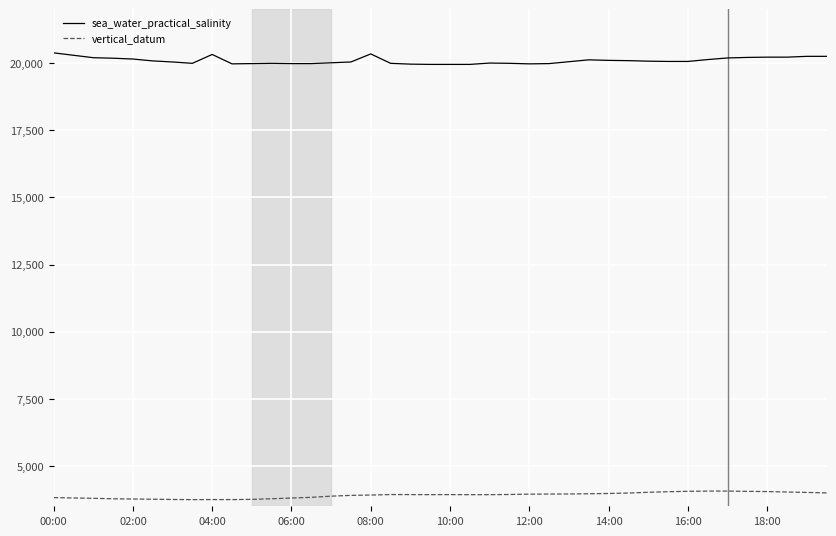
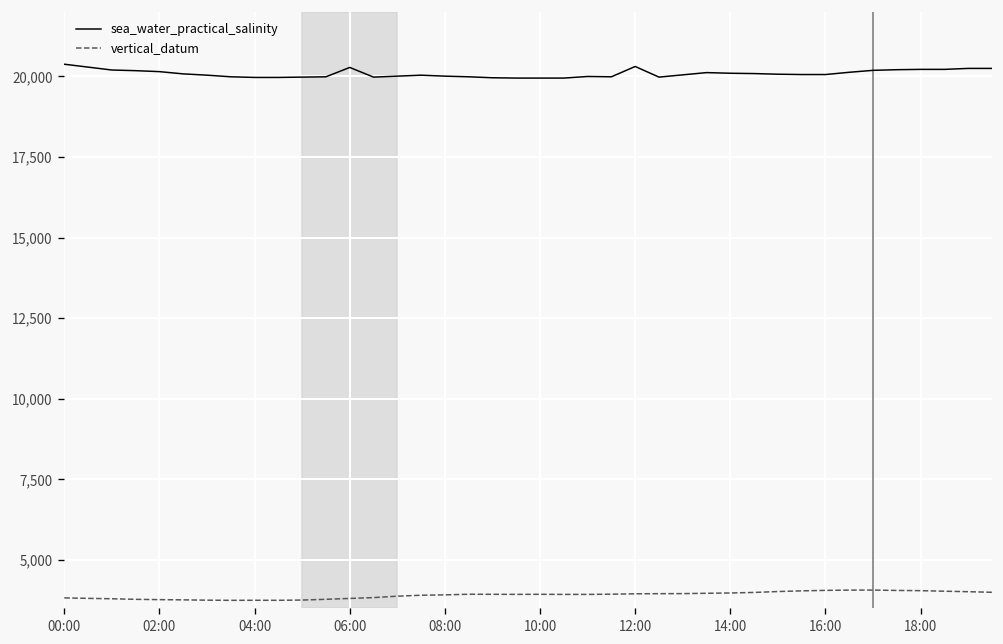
  {
    "sea_water_practical_salinity": {
      "00:00": "20,400",
      "02:00": "20,200",
-     "04:00": "20,300",
-     "06:00": "20,000",
-     "08:00": "20,300",
+     "04:00": "20,000",
+     "06:00": "20,300",
+     "08:00": "20,000",
      "10:00": "20,000",
-     "12:00": "20,000",
+     "12:00": "20,300",
      "14:00": "20,100",
      "16:00": "20,100",
      "18:00": "20,200"
    },
    "vertical_datum": {
      "00:00": "3,800",
      "02:00": "3,800",
      "04:00": "3,800",
      "06:00": "3,800",
      "08:00": "3,900",
      "10:00": "3,900",
      "12:00": "4,000",
      "14:00": "4,000",
      "16:00": "4,100",
      "18:00": "4,000"
    }
  }
